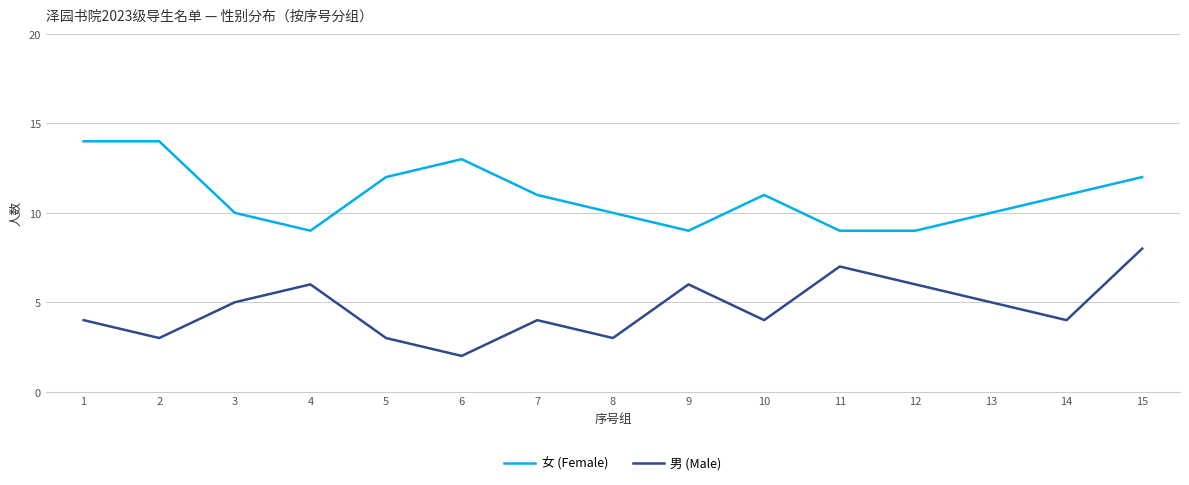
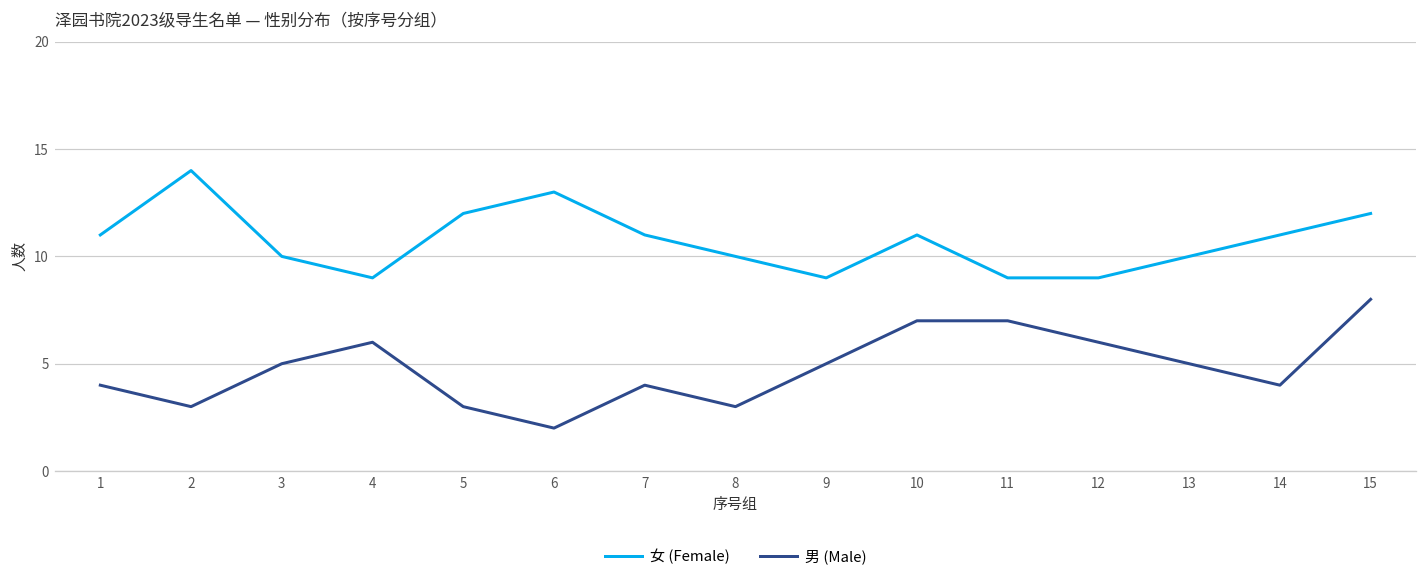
  {
    "女 (Female)": {
-     "1": 14,
+     "1": 11,
      "2": 14,
      "3": 10,
      "4": 9,
      "5": 12,
      "6": 13,
      "7": 11,
      "8": 10,
      "9": 9,
      "10": 11,
      "11": 9,
      "12": 9,
      "13": 10,
      "14": 11,
      "15": 12
    },
    "男 (Male)": {
      "1": 4,
      "2": 3,
      "3": 5,
      "4": 6,
      "5": 3,
      "6": 2,
      "7": 4,
      "8": 3,
-     "9": 6,
-     "10": 4,
+     "9": 5,
+     "10": 7,
      "11": 7,
      "12": 6,
      "13": 5,
      "14": 4,
      "15": 8
    }
  }
